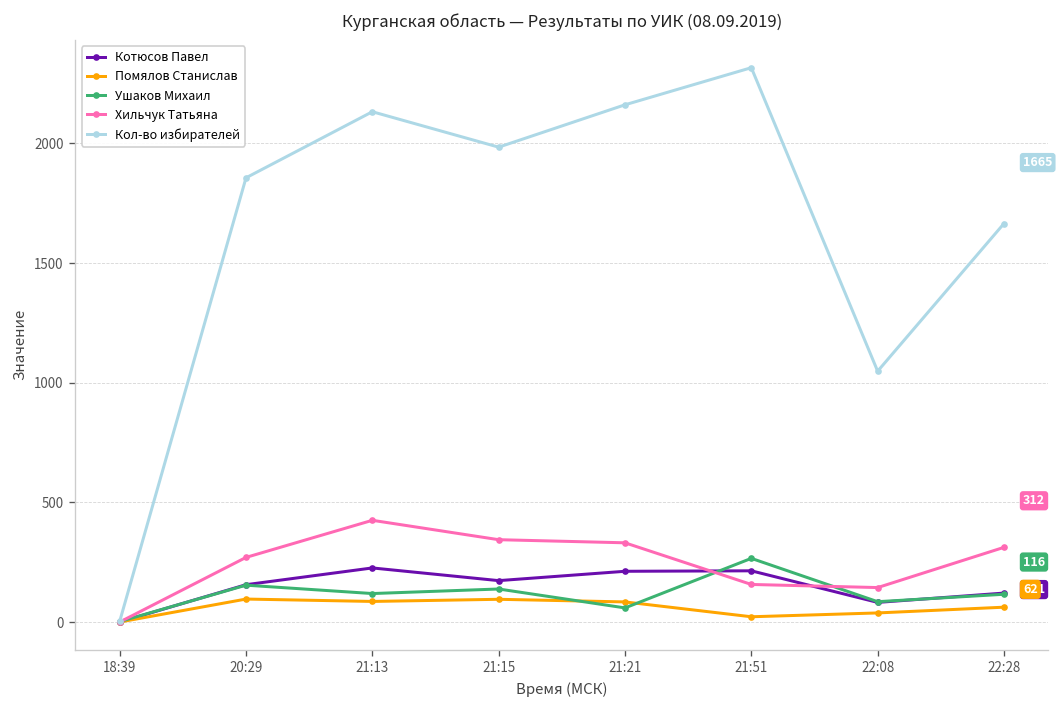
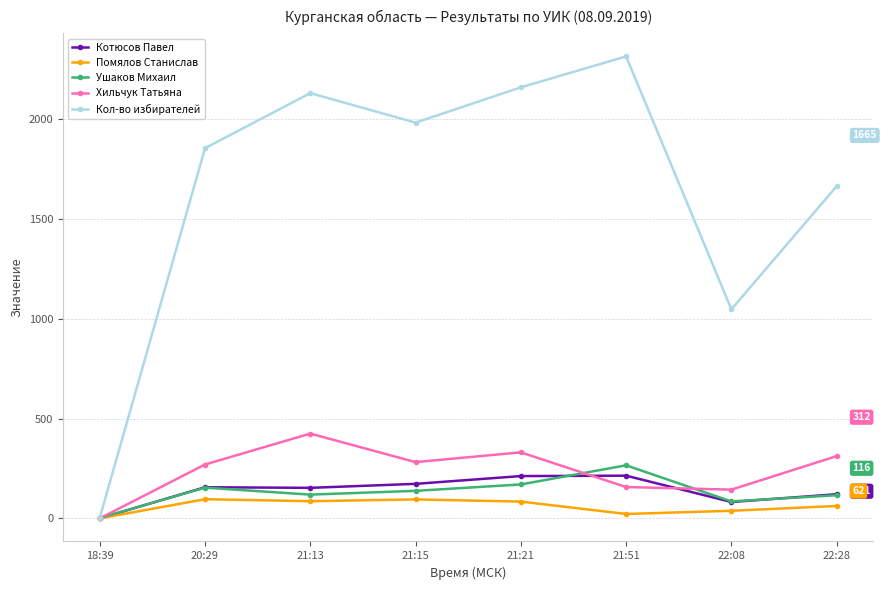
  {
    "Котюсов Павел": {
-     "21:13": 230,
+     "21:13": 150,
      "21:15": 170,
      "21:21": 210,
      "21:51": 210
    },
    "Помялов Станислав": {
      "20:29": 100,
      "21:13": 90,
      "21:15": 100,
      "21:21": 80,
      "21:51": 20,
      "22:08": 40
    },
    "Ушаков Михаил": {
      "21:13": 120,
      "21:15": 140,
-     "21:21": 60,
+     "21:21": 170,
      "21:51": 270
    },
    "Хильчук Татьяна": {
      "20:29": 270,
      "21:13": 430,
-     "21:15": 340,
+     "21:15": 280,
      "21:21": 330,
      "21:51": 160,
      "22:08": 140
    },
    "Кол-во избирателей": {
      "20:29": 1860,
      "21:13": 2130,
      "21:15": 1980,
      "21:21": 2160,
      "21:51": 2320,
      "22:08": 1050,
      "22:28": 1670
    }
  }
